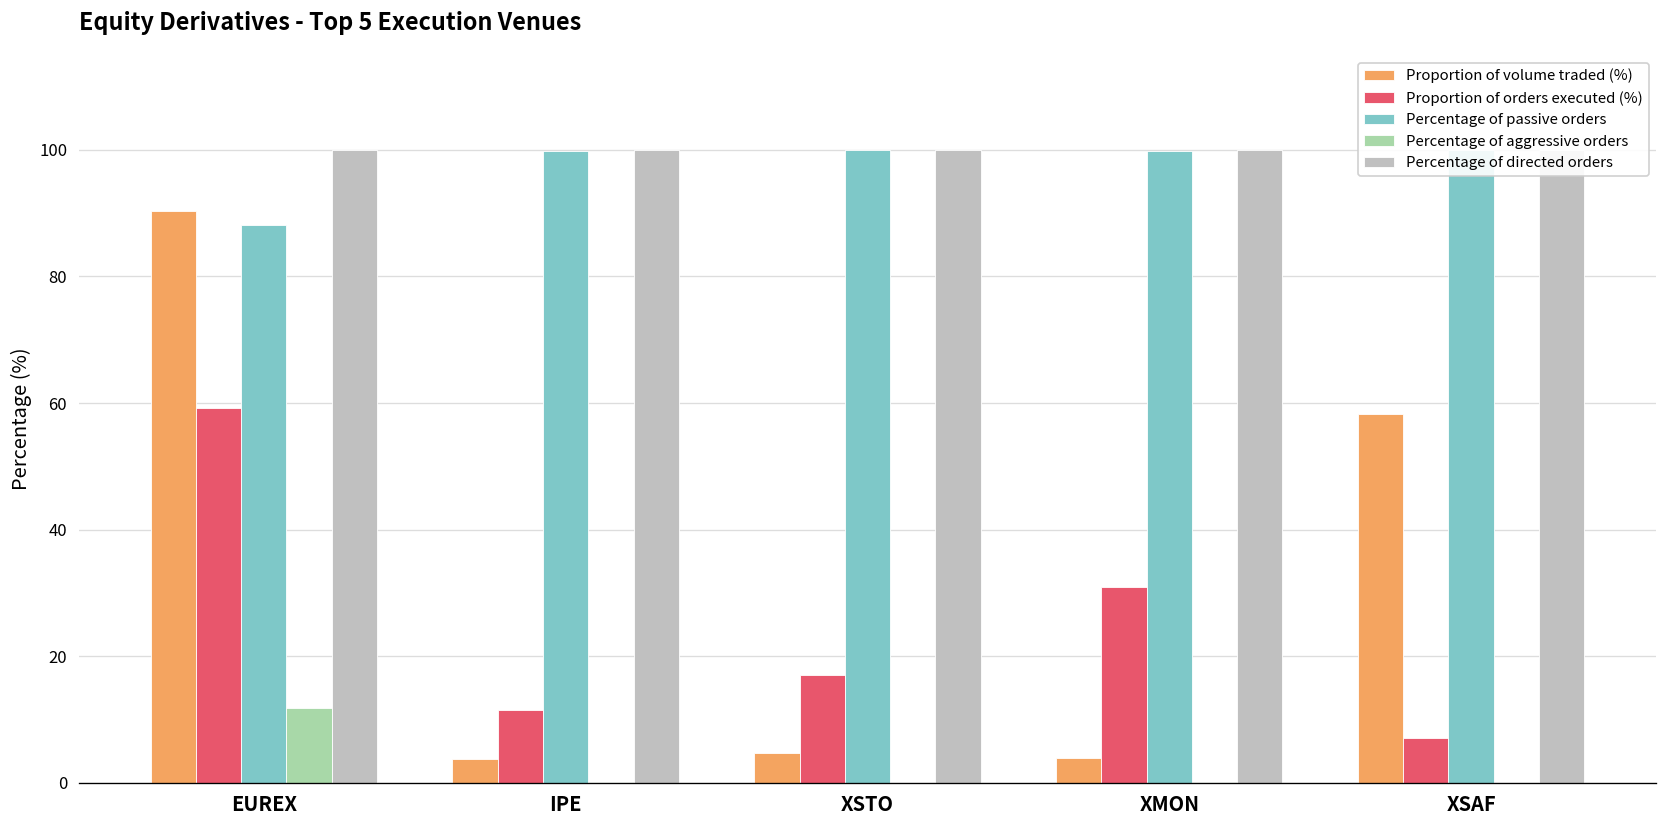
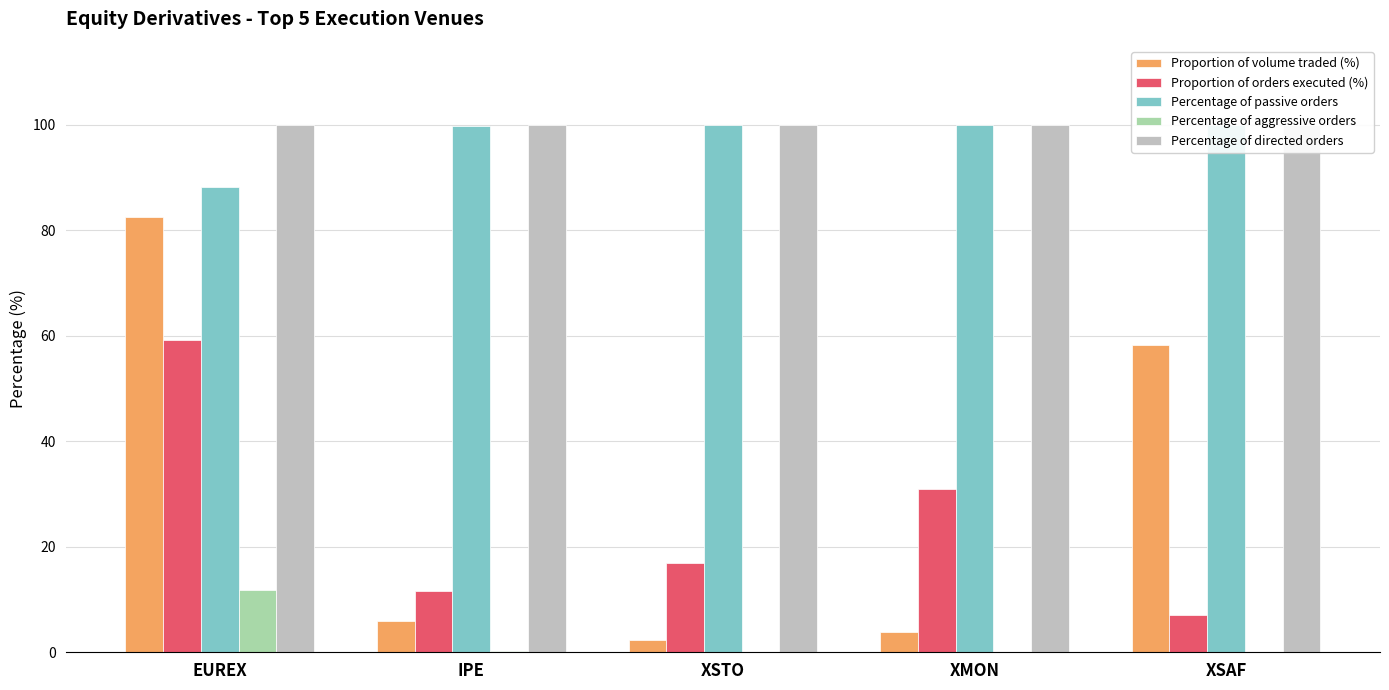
  {
    "Proportion of volume traded (%)": {
-     "EUREX": 90,
-     "IPE": 4,
-     "XSTO": 5,
+     "EUREX": 83,
+     "IPE": 6,
+     "XSTO": 2,
      "XMON": 4,
      "XSAF": 58
    },
    "Proportion of orders executed (%)": {
      "EUREX": 59,
      "IPE": 12,
      "XSTO": 17,
      "XMON": 31,
      "XSAF": 7
    }
  }
